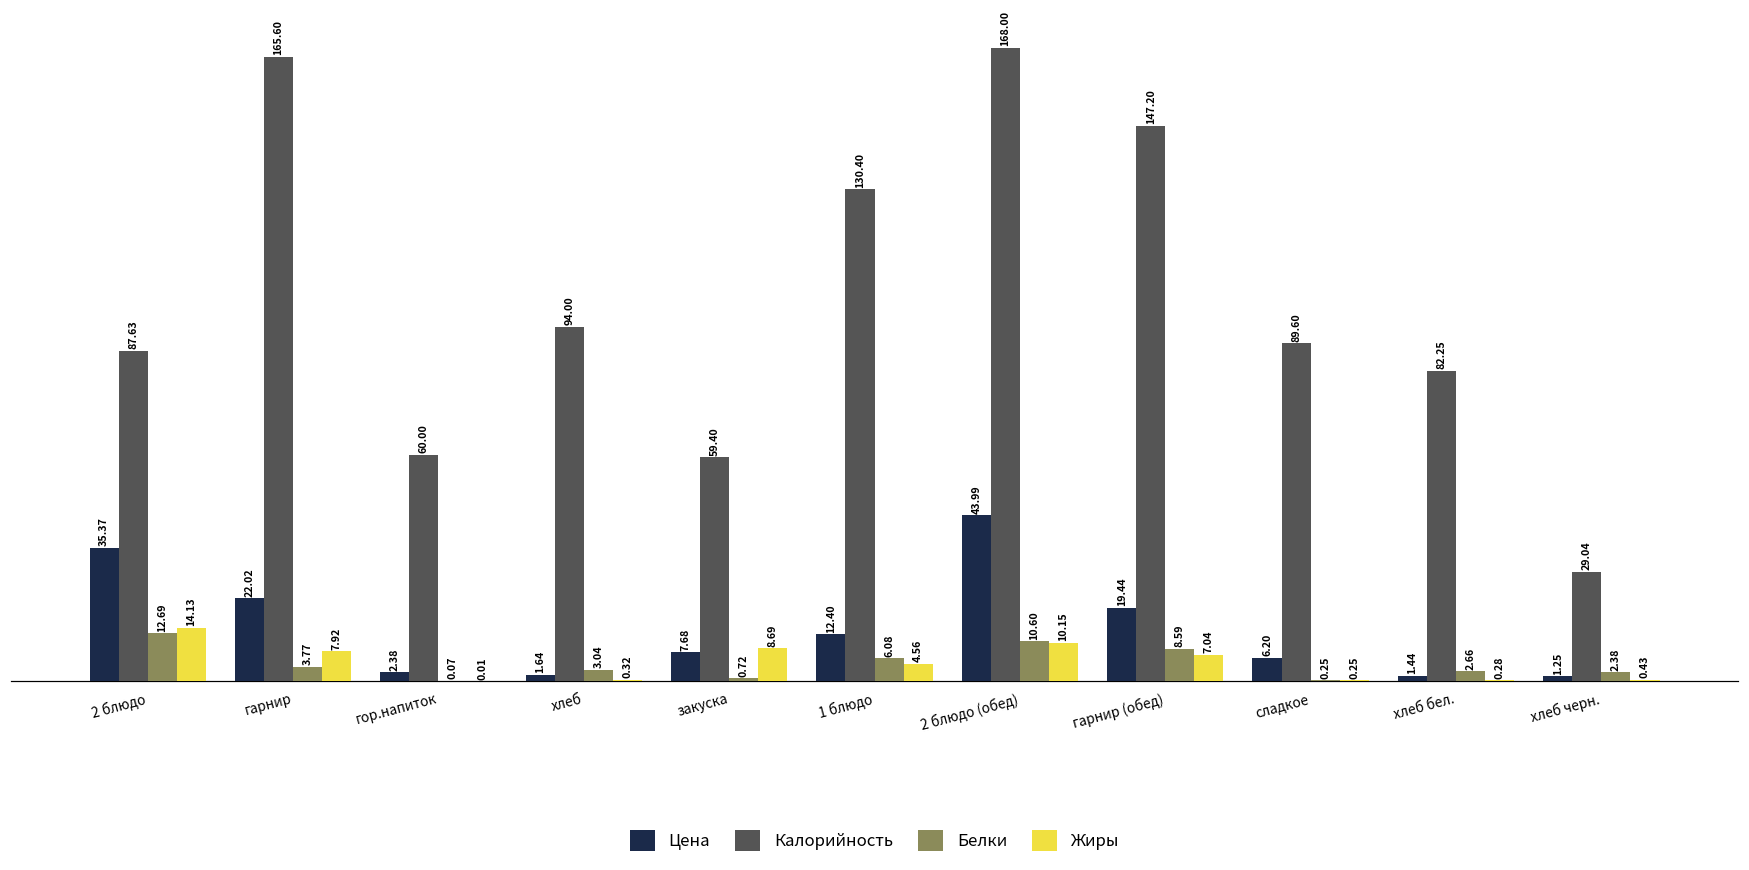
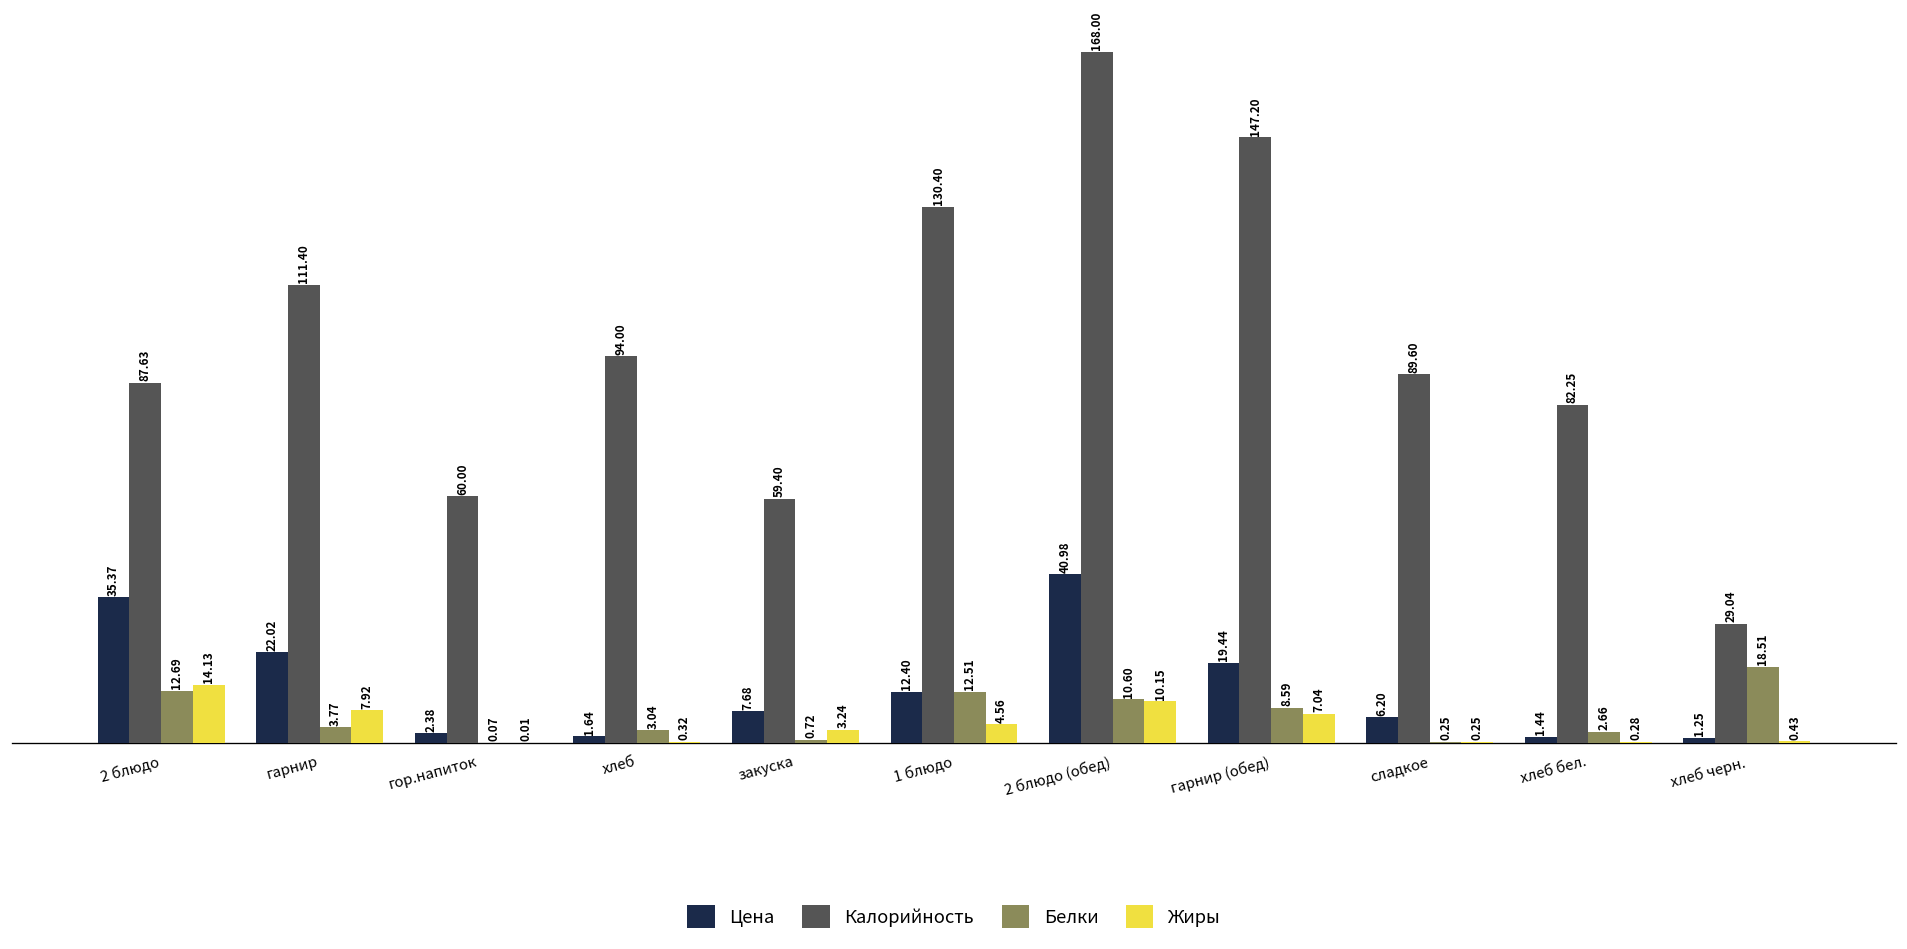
  {
    "Цена": {
      "2 блюдо": 35.37,
      "гарнир": 22.02,
      "гор.напиток": 2.38,
      "хлеб": 1.64,
      "закуска": 7.68,
      "1 блюдо": 12.40,
-     "2 блюдо (обед)": 43.99,
+     "2 блюдо (обед)": 40.98,
      "гарнир (обед)": 19.44,
      "сладкое": 6.20,
      "хлеб бел.": 1.44,
      "хлеб черн.": 1.25
    },
    "Калорийность": {
      "2 блюдо": 87.63,
-     "гарнир": 165.60,
+     "гарнир": 111.40,
      "гор.напиток": 60.00,
      "хлеб": 94.00,
      "закуска": 59.40,
      "1 блюдо": 130.40,
      "2 блюдо (обед)": 168.00,
      "гарнир (обед)": 147.20,
      "сладкое": 89.60,
      "хлеб бел.": 82.25,
      "хлеб черн.": 29.04
    },
    "Белки": {
      "2 блюдо": 12.69,
      "гарнир": 3.77,
      "гор.напиток": 0.07,
      "хлеб": 3.04,
      "закуска": 0.72,
-     "1 блюдо": 6.08,
+     "1 блюдо": 12.51,
      "2 блюдо (обед)": 10.60,
      "гарнир (обед)": 8.59,
      "сладкое": 0.25,
      "хлеб бел.": 2.66,
-     "хлеб черн.": 2.38
+     "хлеб черн.": 18.51
    },
    "Жиры": {
      "2 блюдо": 14.13,
      "гарнир": 7.92,
      "гор.напиток": 0.01,
      "хлеб": 0.32,
-     "закуска": 8.69,
+     "закуска": 3.24,
      "1 блюдо": 4.56,
      "2 блюдо (обед)": 10.15,
      "гарнир (обед)": 7.04,
      "сладкое": 0.25,
      "хлеб бел.": 0.28,
      "хлеб черн.": 0.43
    }
  }
